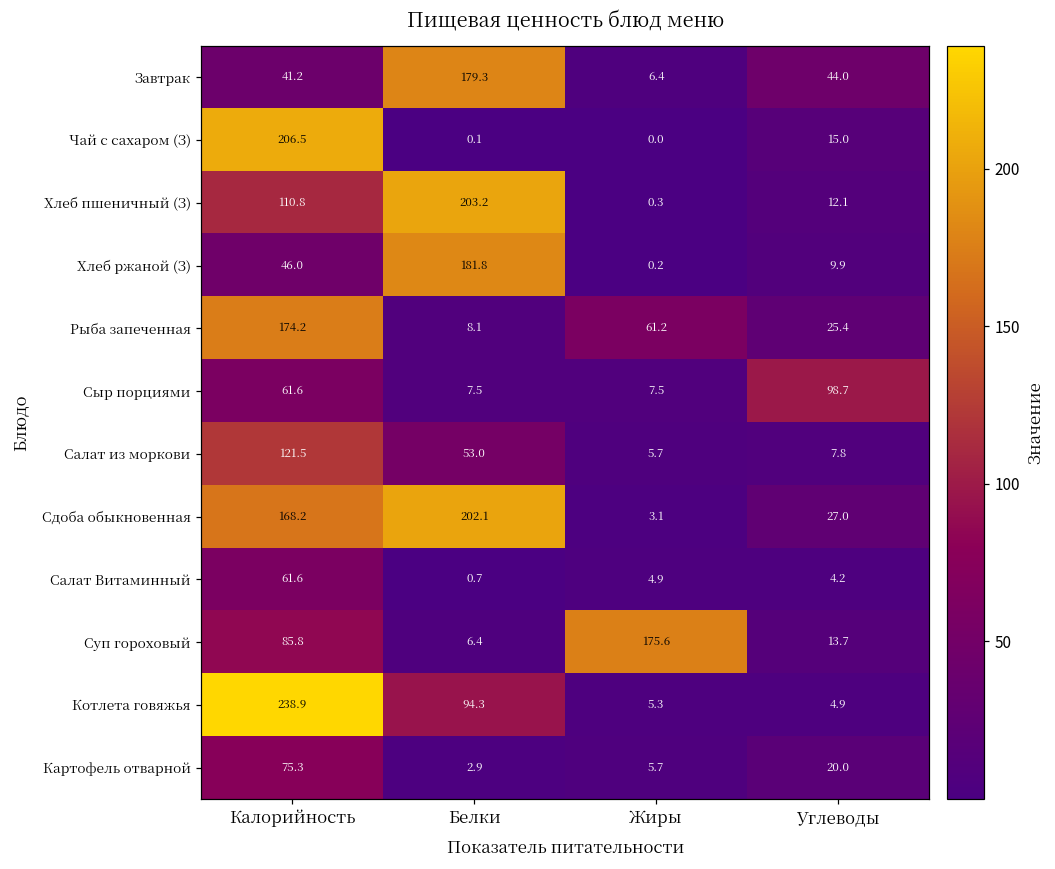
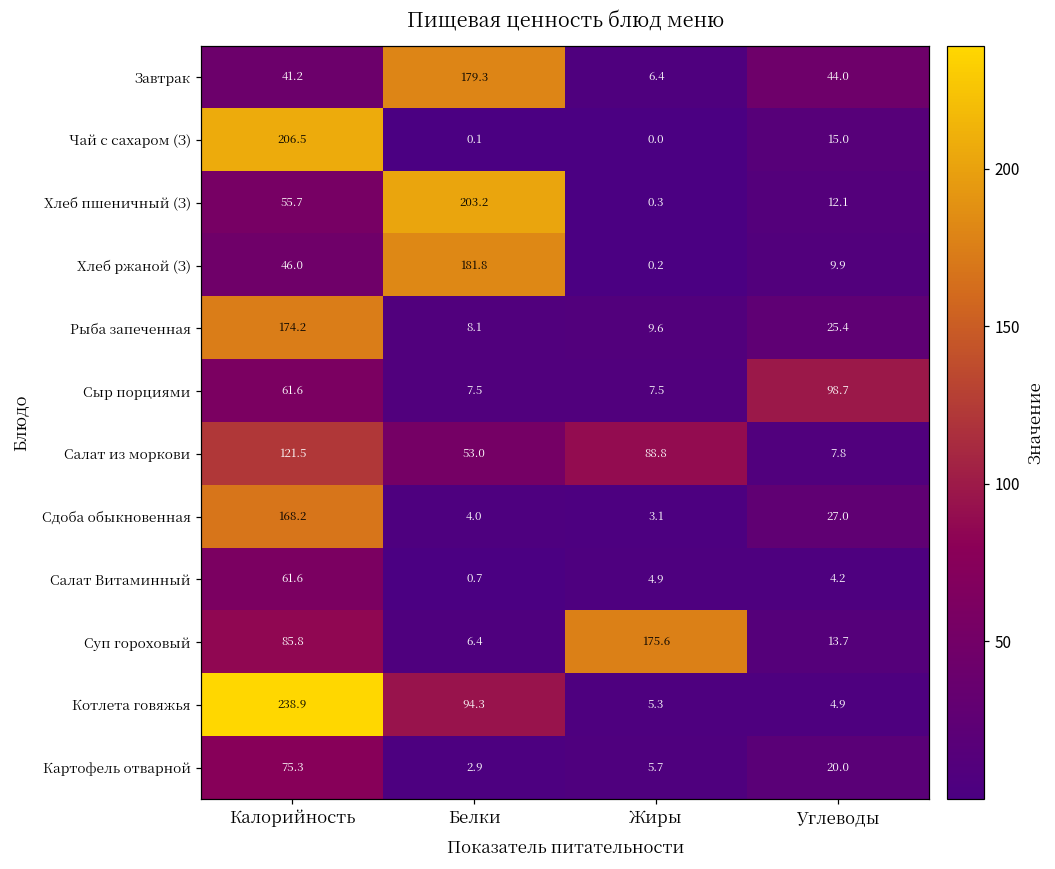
  {
    "Завтрак": {
      "Калорийность": 41.2,
      "Белки": 179.3,
      "Жиры": 6.4,
      "Углеводы": 44.0
    },
    "Чай с сахаром (З)": {
      "Калорийность": 206.5,
      "Белки": 0.1,
      "Жиры": 0.0,
      "Углеводы": 15.0
    },
    "Хлеб пшеничный (З)": {
-     "Калорийность": 110.8,
+     "Калорийность": 55.7,
      "Белки": 203.2,
      "Жиры": 0.3,
      "Углеводы": 12.1
    },
    "Хлеб ржаной (З)": {
      "Калорийность": 46.0,
      "Белки": 181.8,
      "Жиры": 0.2,
      "Углеводы": 9.9
    },
    "Рыба запеченная": {
      "Калорийность": 174.2,
      "Белки": 8.1,
-     "Жиры": 61.2,
+     "Жиры": 9.6,
      "Углеводы": 25.4
    },
    "Сыр порциями": {
      "Калорийность": 61.6,
      "Белки": 7.5,
      "Жиры": 7.5,
      "Углеводы": 98.7
    },
    "Салат из моркови": {
      "Калорийность": 121.5,
      "Белки": 53.0,
-     "Жиры": 5.7,
+     "Жиры": 88.8,
      "Углеводы": 7.8
    },
    "Сдоба обыкновенная": {
      "Калорийность": 168.2,
-     "Белки": 202.1,
+     "Белки": 4.0,
      "Жиры": 3.1,
      "Углеводы": 27.0
    },
    "Салат Витаминный": {
      "Калорийность": 61.6,
      "Белки": 0.7,
      "Жиры": 4.9,
      "Углеводы": 4.2
    },
    "Суп гороховый": {
      "Калорийность": 85.8,
      "Белки": 6.4,
      "Жиры": 175.6,
      "Углеводы": 13.7
    },
    "Котлета говяжья": {
      "Калорийность": 238.9,
      "Белки": 94.3,
      "Жиры": 5.3,
      "Углеводы": 4.9
    },
    "Картофель отварной": {
      "Калорийность": 75.3,
      "Белки": 2.9,
      "Жиры": 5.7,
      "Углеводы": 20.0
    }
  }
